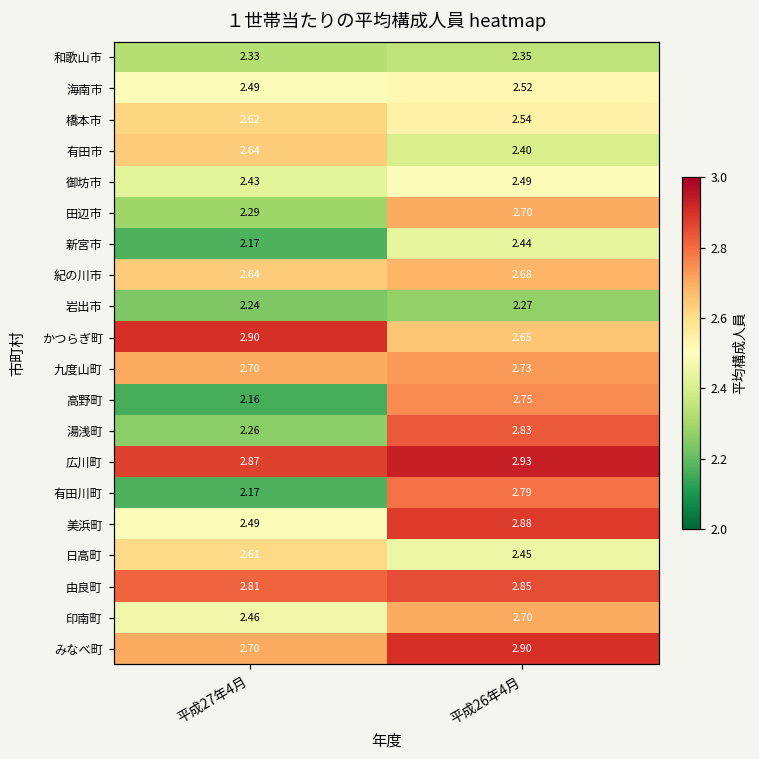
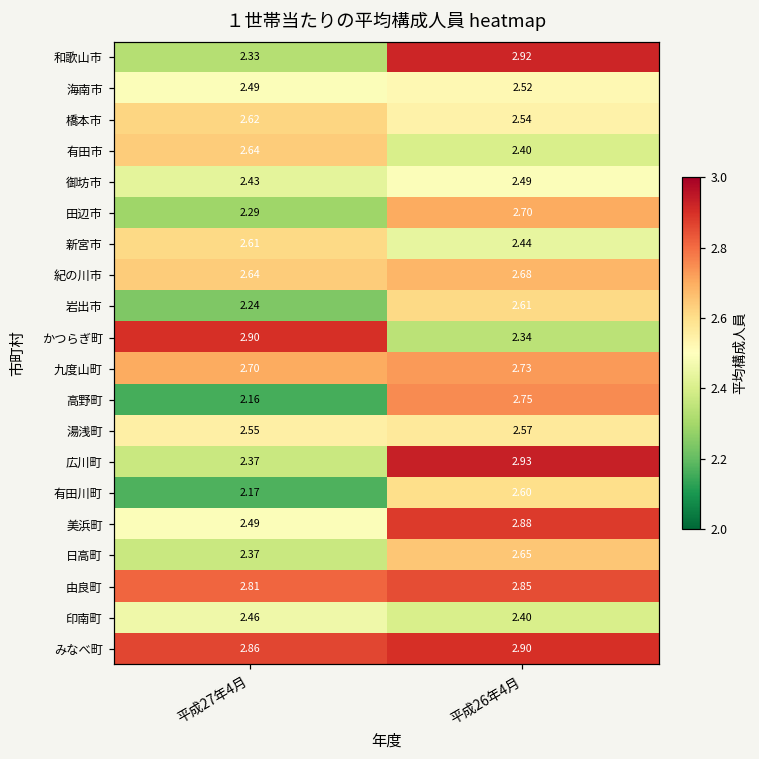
  {
    "和歌山市": {
      "平成27年4月": 2.33,
-     "平成26年4月": 2.35
+     "平成26年4月": 2.92
    },
    "海南市": {
      "平成27年4月": 2.49,
      "平成26年4月": 2.52
    },
    "橋本市": {
      "平成27年4月": 2.62,
      "平成26年4月": 2.54
    },
    "有田市": {
      "平成27年4月": 2.64,
      "平成26年4月": 2.40
    },
    "御坊市": {
      "平成27年4月": 2.43,
      "平成26年4月": 2.49
    },
    "田辺市": {
      "平成27年4月": 2.29,
      "平成26年4月": 2.70
    },
    "新宮市": {
-     "平成27年4月": 2.17,
+     "平成27年4月": 2.61,
      "平成26年4月": 2.44
    },
    "紀の川市": {
      "平成27年4月": 2.64,
      "平成26年4月": 2.68
    },
    "岩出市": {
      "平成27年4月": 2.24,
-     "平成26年4月": 2.27
+     "平成26年4月": 2.61
    },
    "かつらぎ町": {
      "平成27年4月": 2.90,
-     "平成26年4月": 2.65
+     "平成26年4月": 2.34
    },
    "九度山町": {
      "平成27年4月": 2.70,
      "平成26年4月": 2.73
    },
    "高野町": {
      "平成27年4月": 2.16,
      "平成26年4月": 2.75
    },
    "湯浅町": {
-     "平成27年4月": 2.26,
-     "平成26年4月": 2.83
+     "平成27年4月": 2.55,
+     "平成26年4月": 2.57
    },
    "広川町": {
-     "平成27年4月": 2.87,
+     "平成27年4月": 2.37,
      "平成26年4月": 2.93
    },
    "有田川町": {
      "平成27年4月": 2.17,
-     "平成26年4月": 2.79
+     "平成26年4月": 2.60
    },
    "美浜町": {
      "平成27年4月": 2.49,
      "平成26年4月": 2.88
    },
    "日高町": {
-     "平成27年4月": 2.61,
-     "平成26年4月": 2.45
+     "平成27年4月": 2.37,
+     "平成26年4月": 2.65
    },
    "由良町": {
      "平成27年4月": 2.81,
      "平成26年4月": 2.85
    },
    "印南町": {
      "平成27年4月": 2.46,
-     "平成26年4月": 2.70
+     "平成26年4月": 2.40
    },
    "みなべ町": {
-     "平成27年4月": 2.70,
+     "平成27年4月": 2.86,
      "平成26年4月": 2.90
    }
  }
